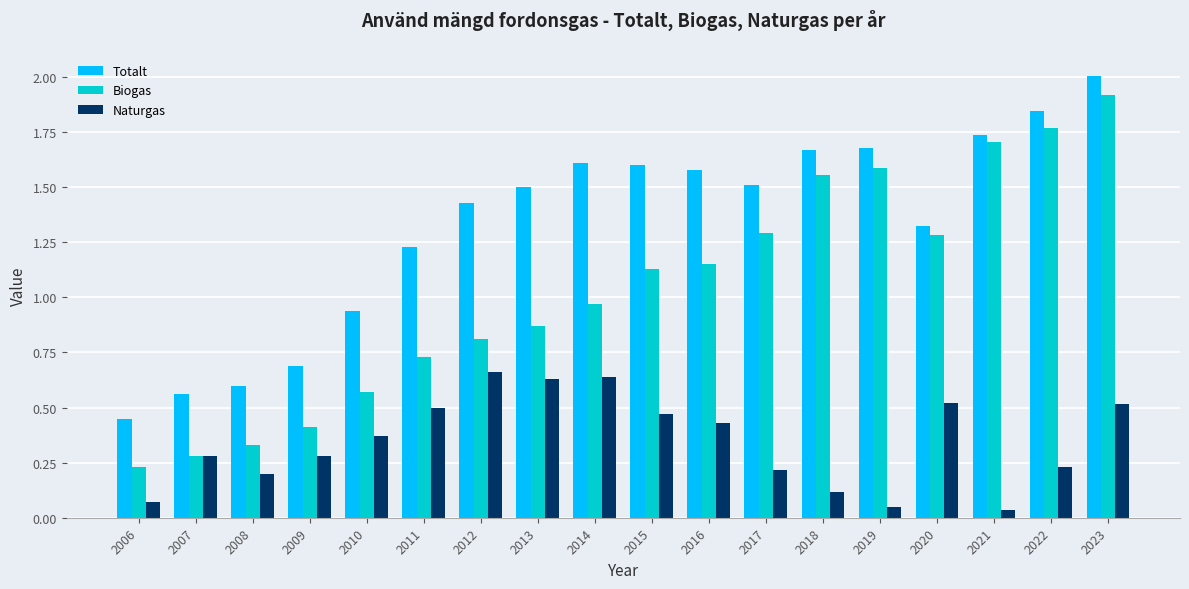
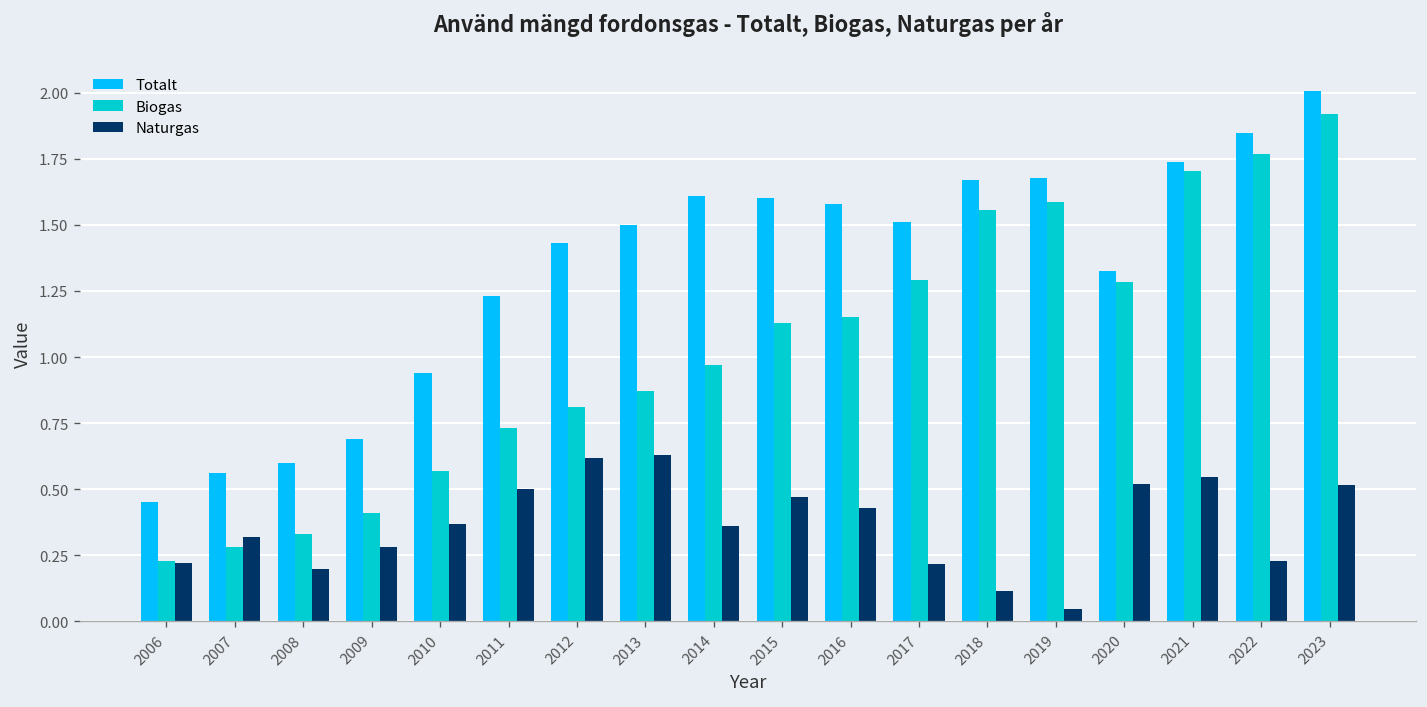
  {
    "Naturgas": {
-     "2006": 0.07,
-     "2007": 0.28,
+     "2006": 0.22,
+     "2007": 0.32,
      "2008": 0.20,
      "2009": 0.28,
      "2010": 0.37,
      "2011": 0.50,
-     "2012": 0.66,
+     "2012": 0.62,
      "2013": 0.63,
-     "2014": 0.64,
+     "2014": 0.36,
      "2015": 0.47,
      "2016": 0.43,
      "2017": 0.22,
      "2018": 0.12,
      "2019": 0.05,
      "2020": 0.52,
-     "2021": 0.03,
+     "2021": 0.55,
      "2022": 0.23,
      "2023": 0.52
    }
  }
